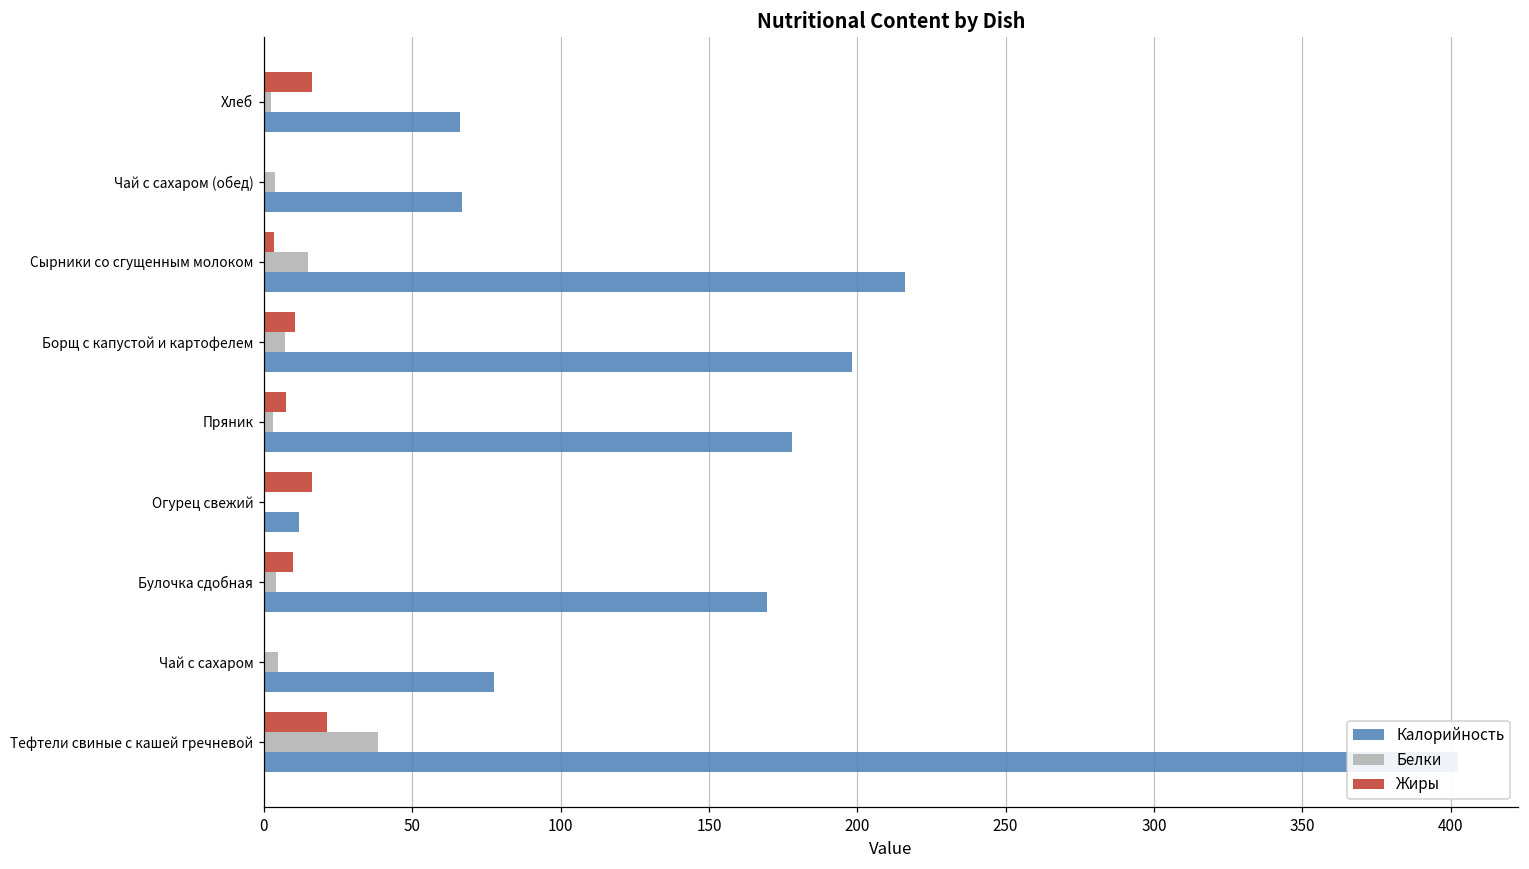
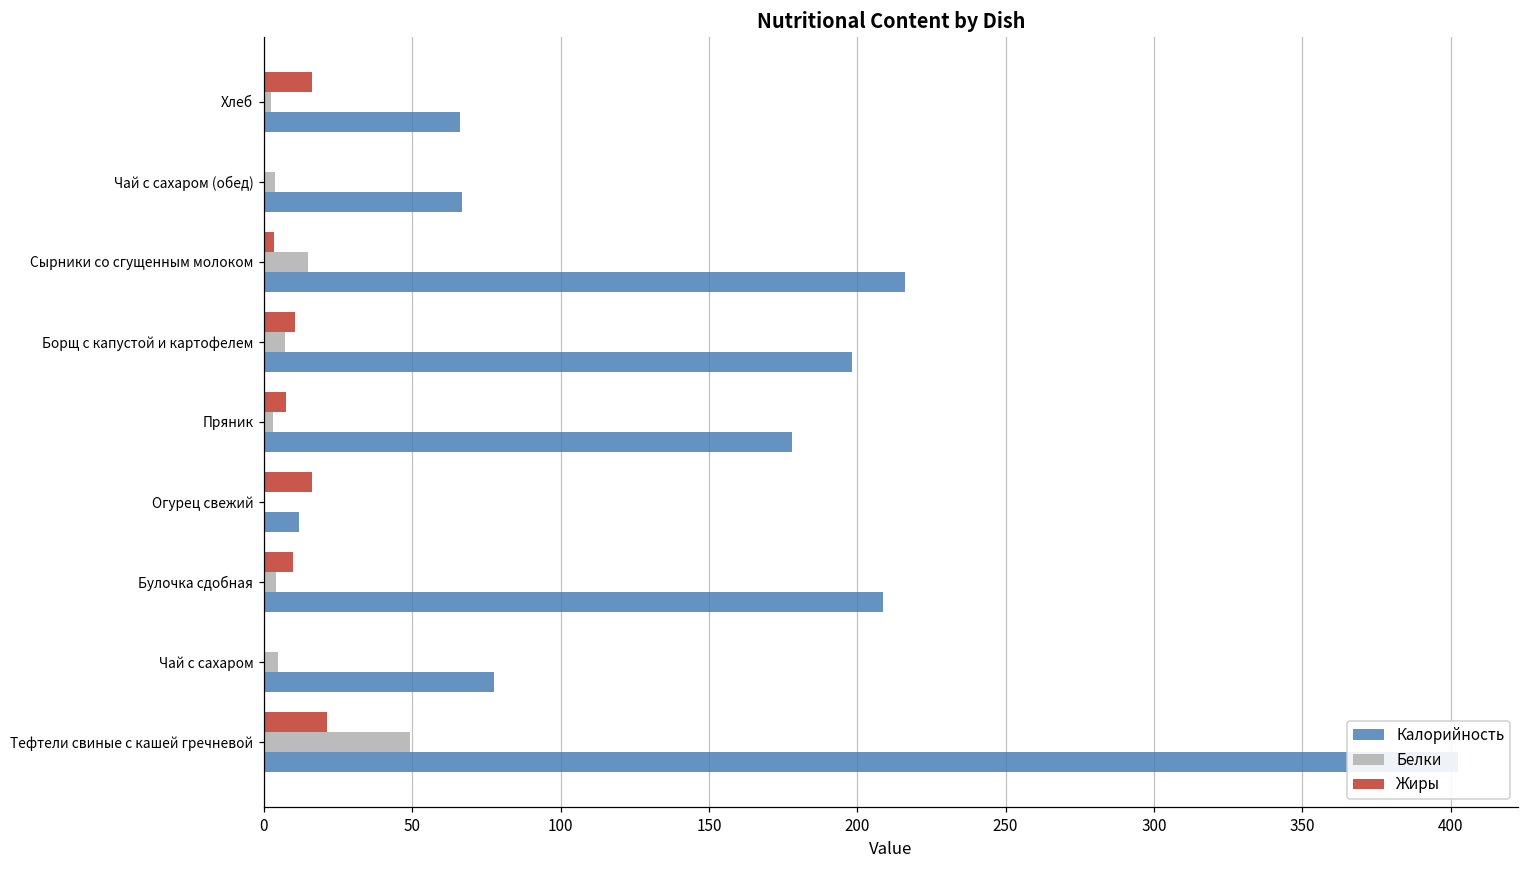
  {
    "Калорийность": {
      "Хлеб": 66,
      "Чай с сахаром (обед)": 67,
      "Сырники со сгущенным молоком": 216,
      "Борщ с капустой и картофелем": 198,
      "Пряник": 178,
      "Огурец свежий": 12,
-     "Булочка сдобная": 170,
+     "Булочка сдобная": 209,
      "Чай с сахаром": 78
    },
    "Белки": {
      "Хлеб": 2,
      "Чай с сахаром (обед)": 4,
      "Сырники со сгущенным молоком": 15,
      "Борщ с капустой и картофелем": 7,
      "Пряник": 3,
      "Булочка сдобная": 4,
      "Чай с сахаром": 5,
-     "Тефтели свиные с кашей гречневой": 39
+     "Тефтели свиные с кашей гречневой": 49
    },
    "Жиры": {
      "Хлеб": 16,
      "Сырники со сгущенным молоком": 3,
      "Борщ с капустой и картофелем": 10,
      "Пряник": 8,
      "Огурец свежий": 16,
      "Булочка сдобная": 10,
      "Тефтели свиные с кашей гречневой": 21
    }
  }
